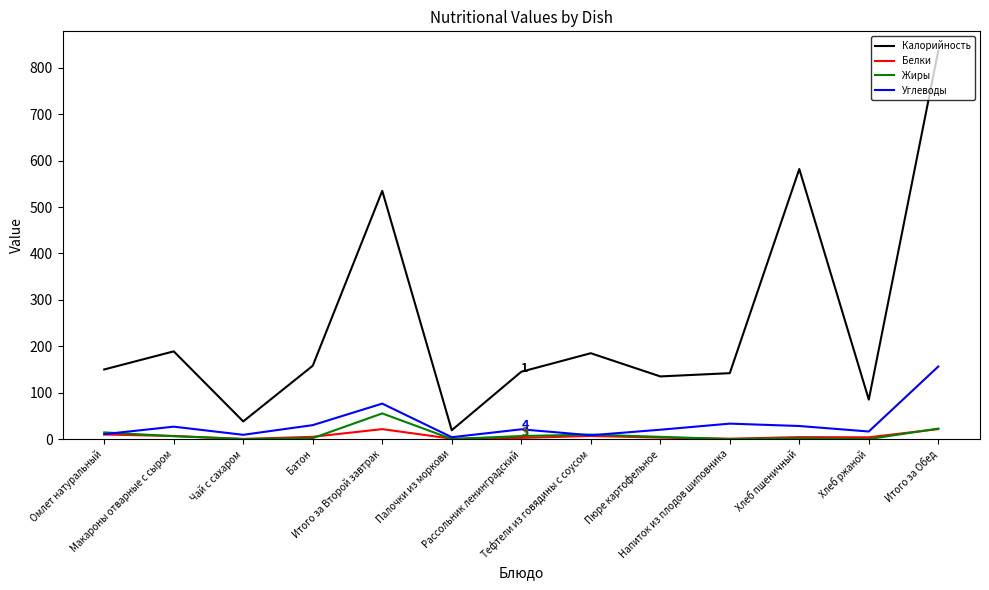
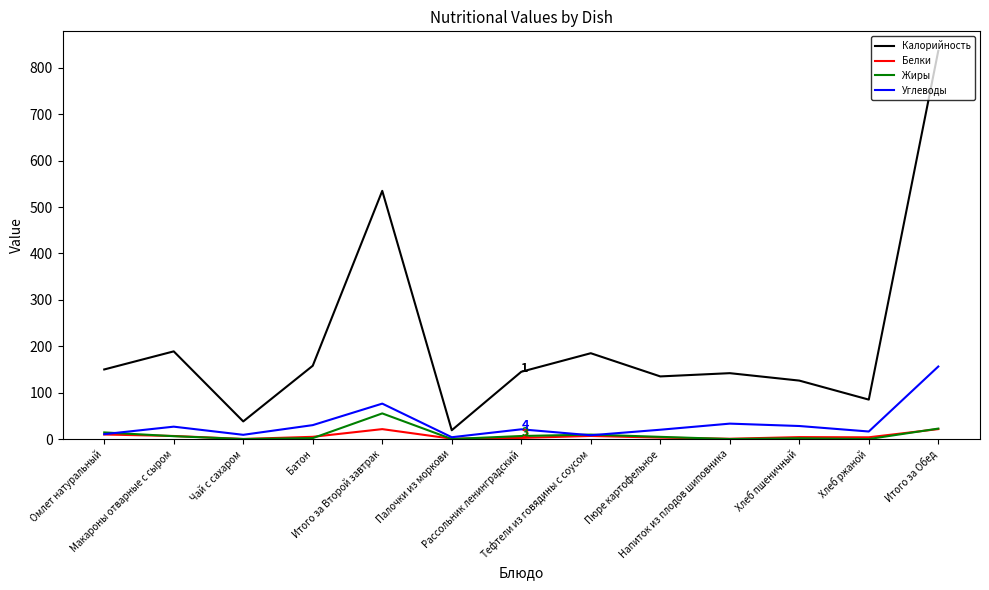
  {
    "Калорийность": {
      "Омлет натуральный": 150,
      "Макароны отварные с сыром": 190,
      "Чай с сахаром": 40,
      "Батон": 160,
      "Итого за Второй завтрак": 540,
      "Палочки из моркови": 20,
      "Тефтели из говядины с соусом": 190,
      "Пюре картофельное": 140,
      "Напиток из плодов шиповника": 140,
-     "Хлеб пшеничный": 580,
+     "Хлеб пшеничный": 130,
      "Хлеб ржаной": 90
    },
    "Белки": {
      "Итого за Второй завтрак": 20
    },
    "Жиры": {
      "Итого за Второй завтрак": 60
    },
    "Углеводы": {
      "Макароны отварные с сыром": 30,
      "Чай с сахаром": 10,
      "Батон": 30,
      "Итого за Второй завтрак": 80,
      "Пюре картофельное": 20,
      "Напиток из плодов шиповника": 30,
      "Хлеб пшеничный": 30,
      "Хлеб ржаной": 20,
      "Итого за Обед": 160
    }
  }
